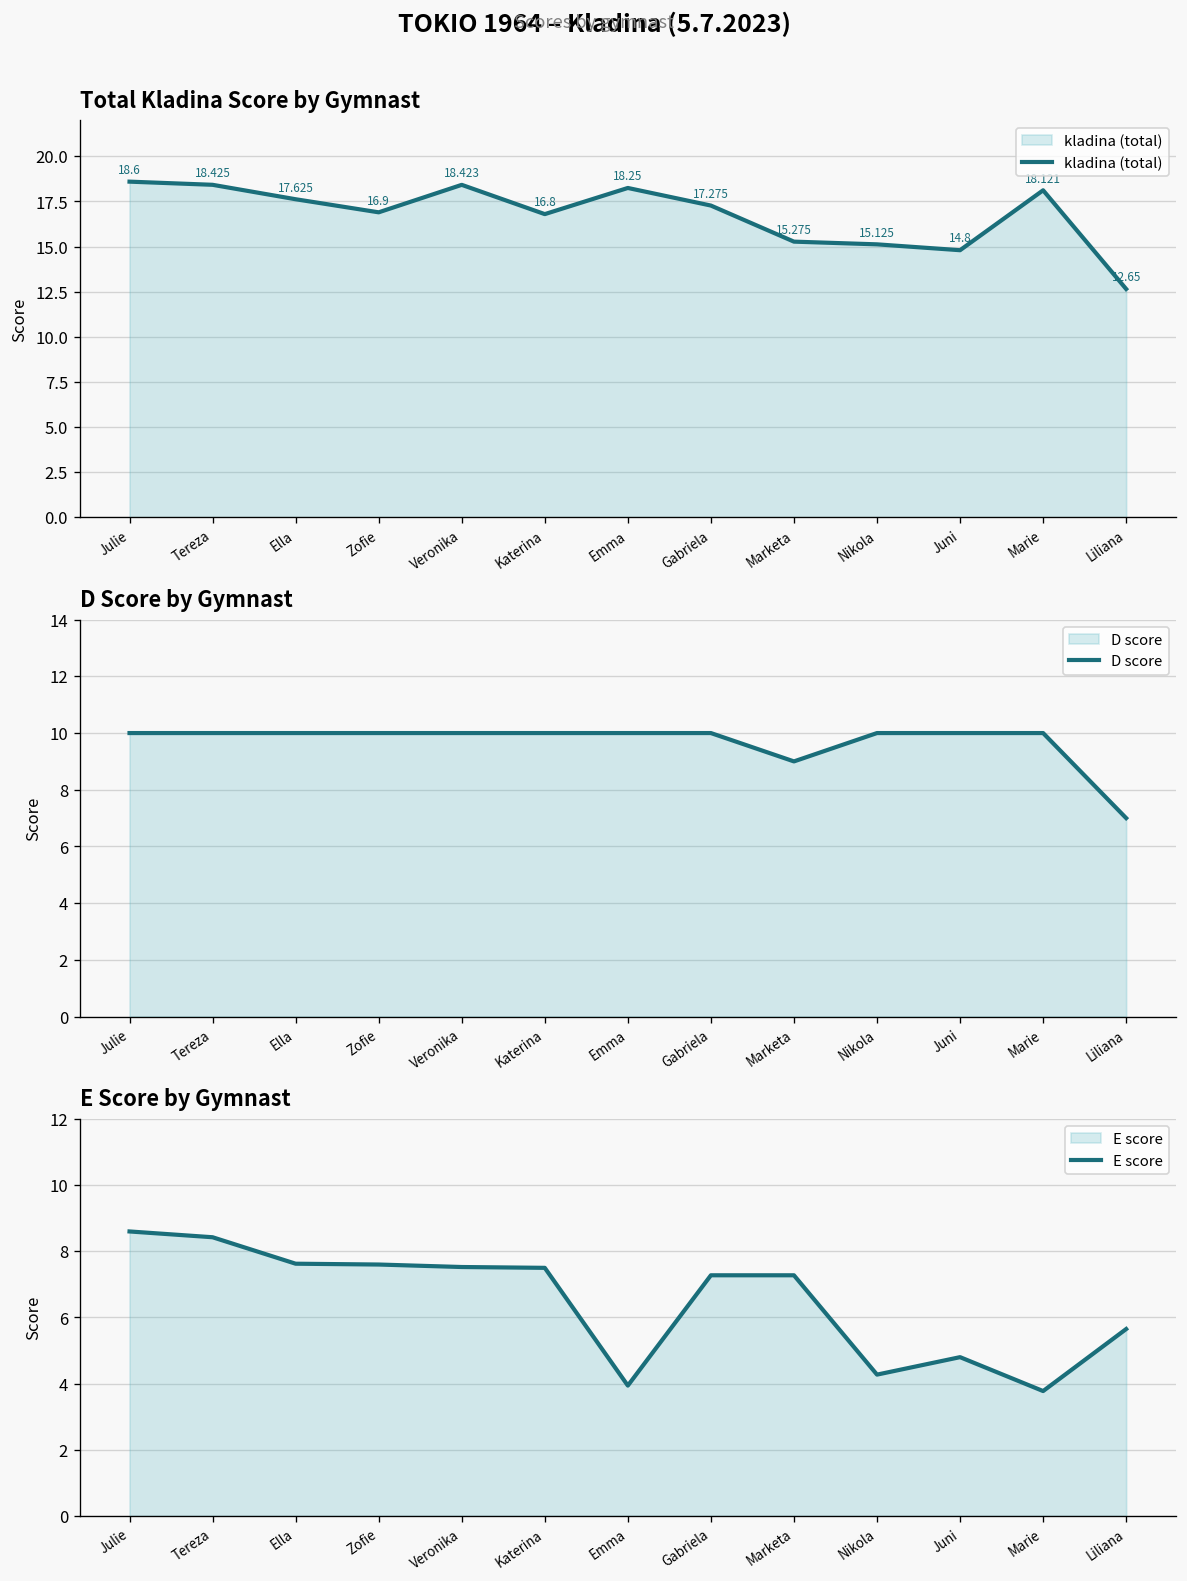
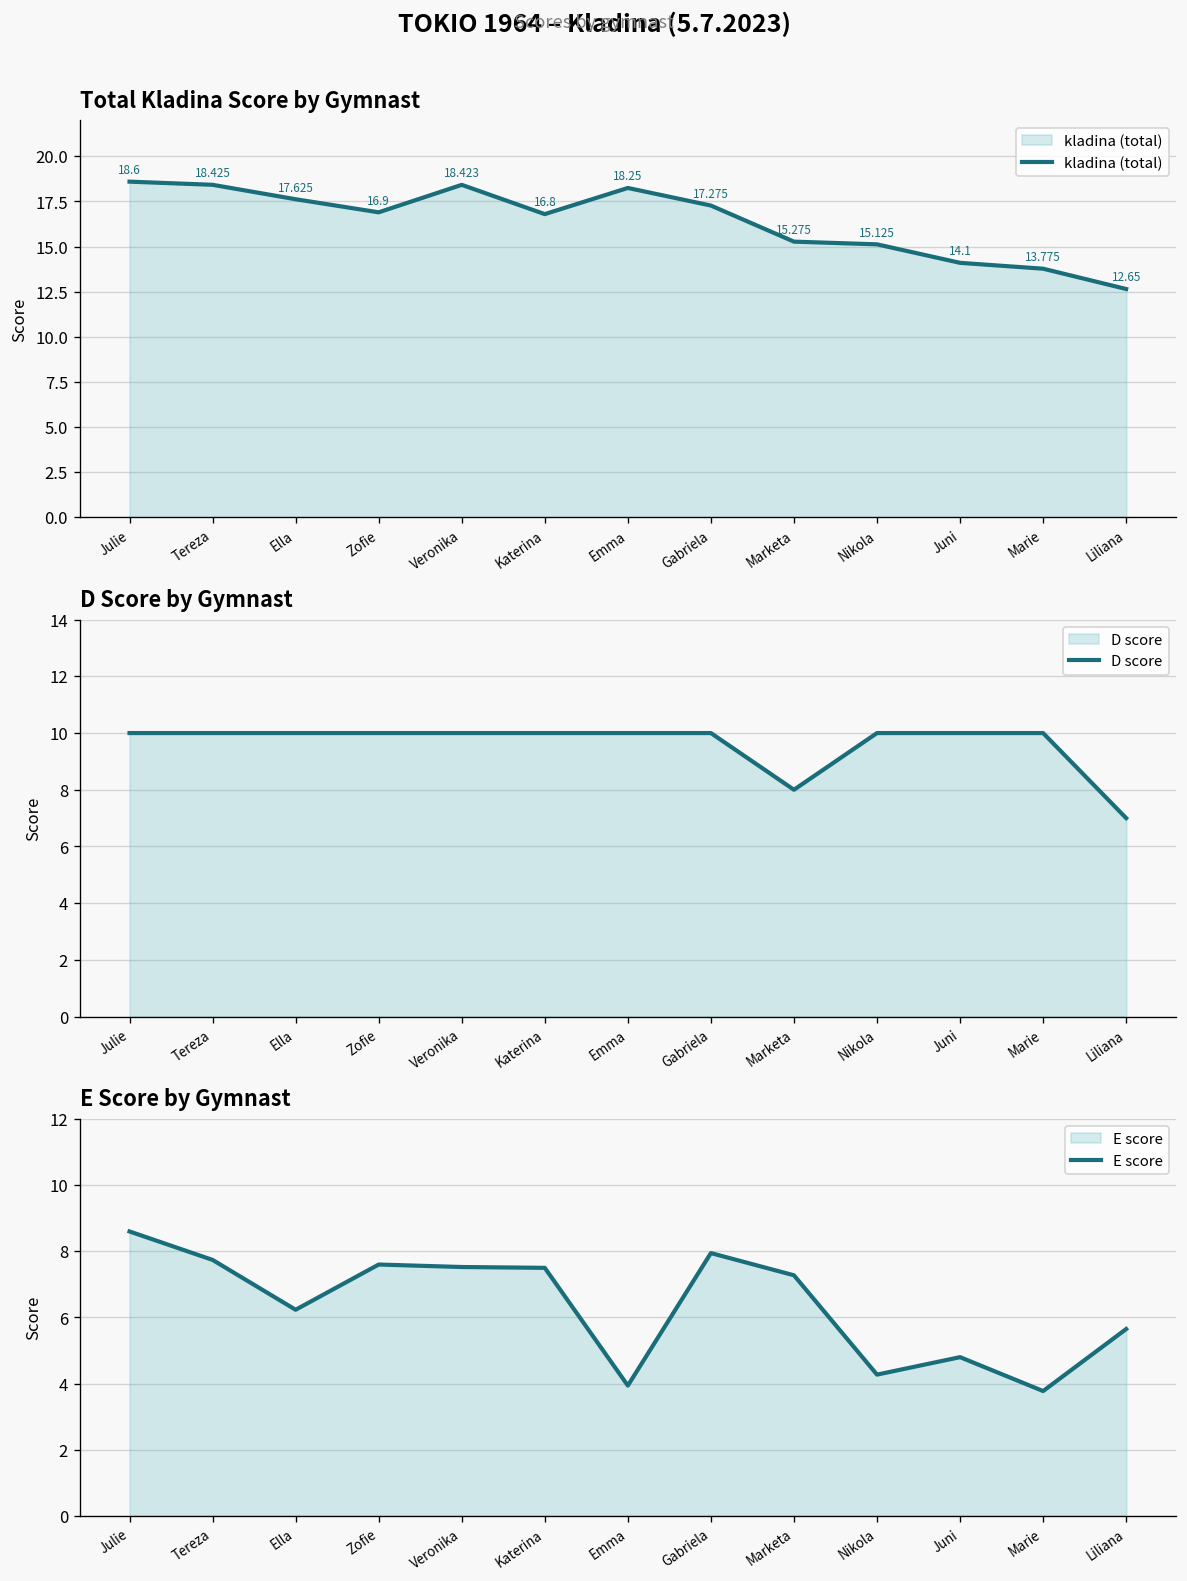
  {
    "Total Kladina Score by Gymnast": {
      "Julie": 18.6,
      "Tereza": 18.425,
      "Ella": 17.625,
      "Zofie": 16.9,
      "Veronika": 18.423,
      "Katerina": 16.8,
      "Emma": 18.25,
      "Gabriela": 17.275,
      "Marketa": 15.275,
      "Nikola": 15.125,
-     "Juni": 14.8,
-     "Marie": 18.1,
+     "Juni": 14.1,
+     "Marie": 13.8,
      "Liliana": 12.65
    },
    "D Score by Gymnast": {
      "Julie": 10,
      "Tereza": 10,
      "Ella": 10,
      "Zofie": 10,
      "Veronika": 10,
      "Katerina": 10,
      "Emma": 10,
      "Gabriela": 10,
-     "Marketa": 9,
+     "Marketa": 8,
      "Nikola": 10,
      "Juni": 10,
      "Marie": 10,
      "Liliana": 7
    },
    "E Score by Gymnast": {
      "Julie": 8.6,
-     "Tereza": 8.4,
-     "Ella": 7.6,
+     "Tereza": 7.7,
+     "Ella": 6.2,
      "Zofie": 7.6,
      "Veronika": 7.5,
      "Katerina": 7.5,
      "Emma": 3.9,
-     "Gabriela": 7.3,
+     "Gabriela": 7.9,
      "Marketa": 7.3,
      "Nikola": 4.3,
      "Juni": 4.8,
      "Marie": 3.8,
      "Liliana": 5.7
    }
  }
